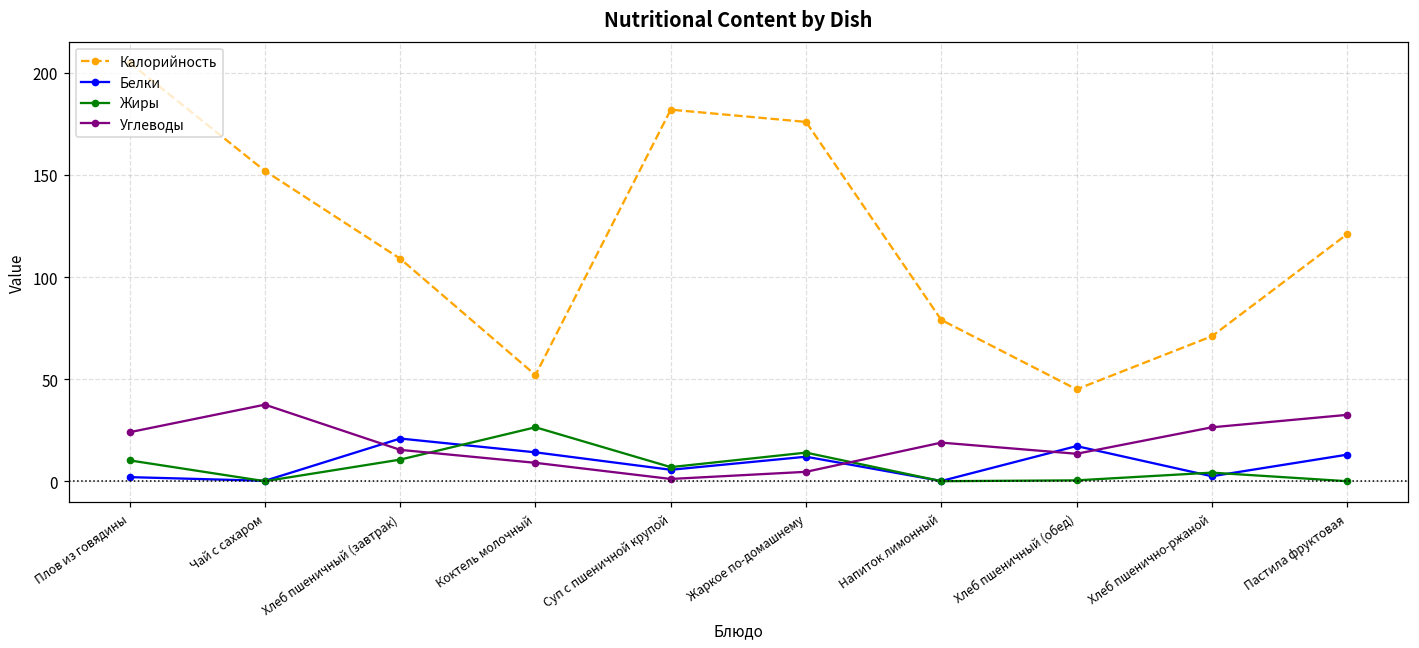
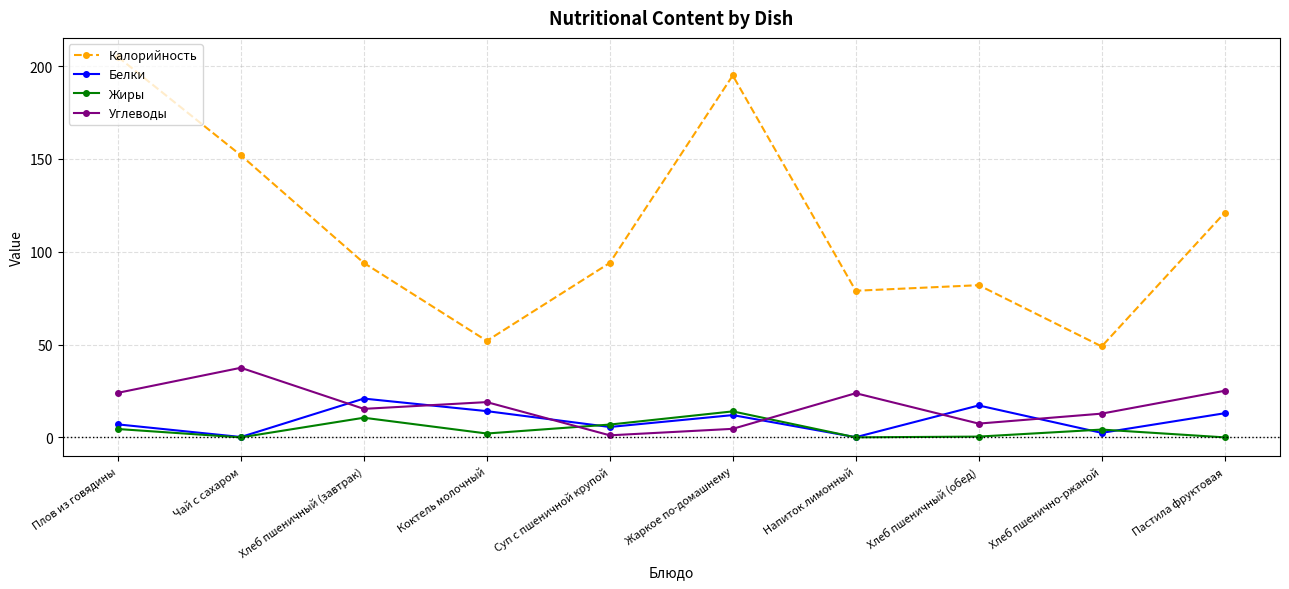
  {
    "Калорийность": {
      "Чай с сахаром": 152,
-     "Хлеб пшеничный (завтрак)": 109,
+     "Хлеб пшеничный (завтрак)": 94,
      "Коктель молочный": 52,
-     "Суп с пшеничной крупой": 182,
-     "Жаркое по-домашнему": 176,
+     "Суп с пшеничной крупой": 94,
+     "Жаркое по-домашнему": 195,
      "Напиток лимонный": 79,
-     "Хлеб пшеничный (обед)": 45,
-     "Хлеб пшенично-ржаной": 71,
+     "Хлеб пшеничный (обед)": 82,
+     "Хлеб пшенично-ржаной": 49,
      "Пастила фруктовая": 121
    },
    "Белки": {
-     "Плов из говядины": 2,
+     "Плов из говядины": 7,
      "Хлеб пшеничный (завтрак)": 21,
      "Коктель молочный": 14,
      "Жаркое по-домашнему": 12,
      "Хлеб пшеничный (обед)": 17,
      "Хлеб пшенично-ржаной": 2,
      "Пастила фруктовая": 13
    },
    "Жиры": {
-     "Плов из говядины": 10,
+     "Плов из говядины": 5,
      "Хлеб пшеничный (завтрак)": 11,
-     "Коктель молочный": 26,
+     "Коктель молочный": 2,
      "Жаркое по-домашнему": 14,
      "Хлеб пшеничный (обед)": 0,
      "Хлеб пшенично-ржаной": 4,
      "Пастила фруктовая": 0
    },
    "Углеводы": {
      "Плов из говядины": 24,
      "Чай с сахаром": 38,
      "Хлеб пшеничный (завтрак)": 15,
-     "Коктель молочный": 9,
+     "Коктель молочный": 19,
      "Суп с пшеничной крупой": 1,
      "Жаркое по-домашнему": 5,
-     "Напиток лимонный": 19,
-     "Хлеб пшеничный (обед)": 13,
-     "Хлеб пшенично-ржаной": 26,
-     "Пастила фруктовая": 33
+     "Напиток лимонный": 24,
+     "Хлеб пшеничный (обед)": 7,
+     "Хлеб пшенично-ржаной": 13,
+     "Пастила фруктовая": 25
    }
  }
